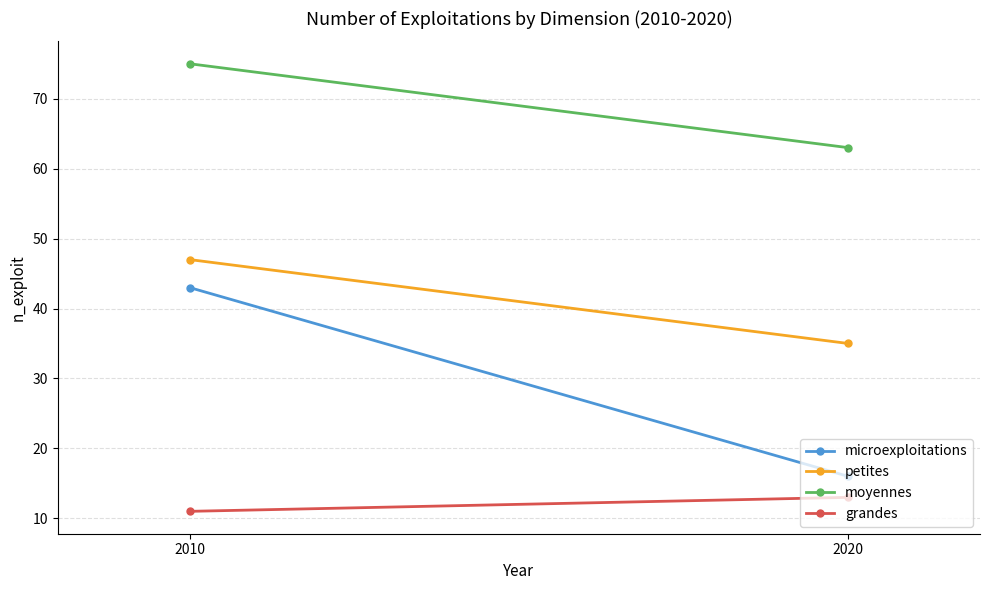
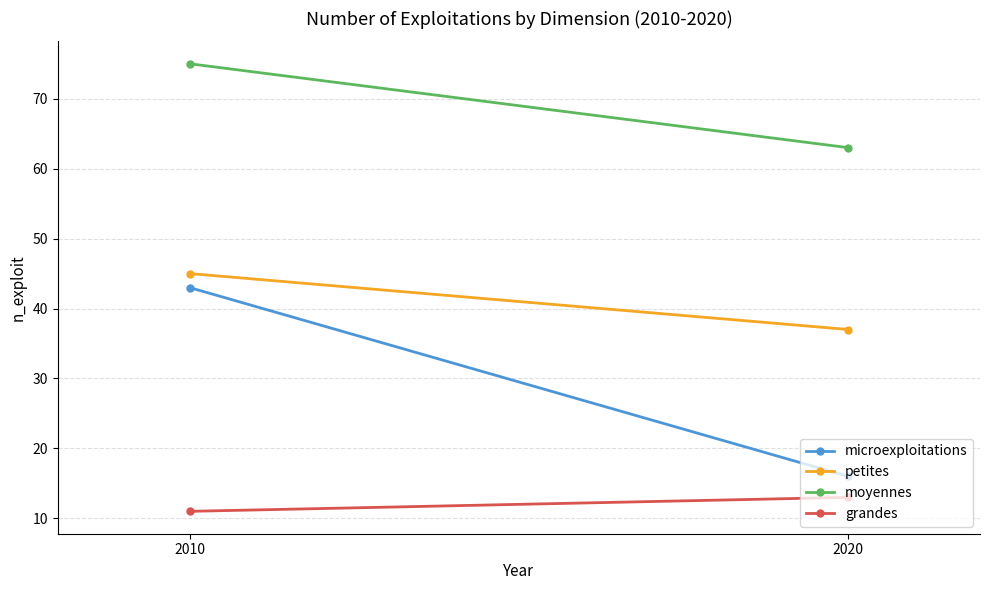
  {
    "microexploitations": {
      "2010": 43
    },
    "petites": {
-     "2010": 47,
-     "2020": 35
+     "2010": 45,
+     "2020": 37
    },
    "moyennes": {
      "2010": 75,
      "2020": 63
    },
    "grandes": {
      "2010": 11
    }
  }
